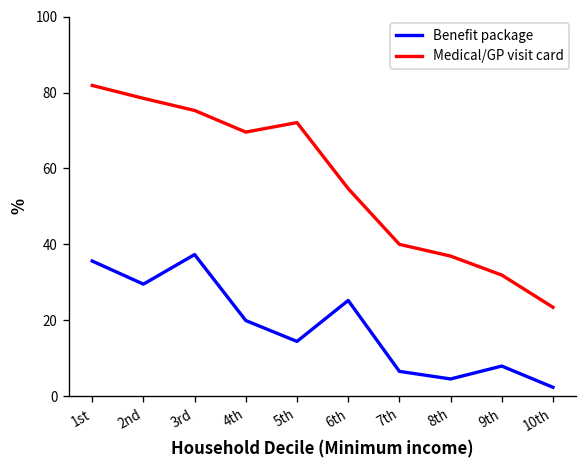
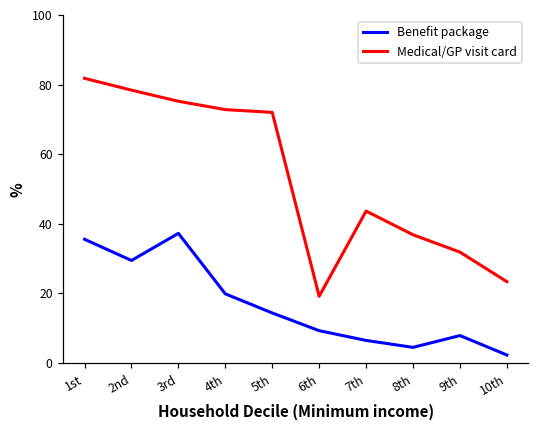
  {
    "Benefit package": {
      "1st": 36,
      "2nd": 30,
      "3rd": 37,
      "4th": 20,
      "5th": 14,
-     "6th": 25,
+     "6th": 9,
      "7th": 7,
      "8th": 5,
      "9th": 8,
      "10th": 2
    },
    "Medical/GP visit card": {
      "1st": 82,
      "2nd": 79,
      "3rd": 75,
-     "4th": 70,
+     "4th": 73,
      "5th": 72,
-     "6th": 55,
-     "7th": 40,
+     "6th": 19,
+     "7th": 44,
      "8th": 37,
      "9th": 32,
      "10th": 23
    }
  }
